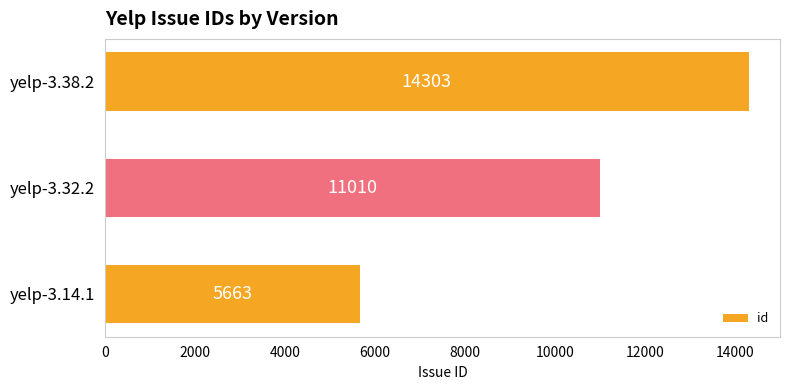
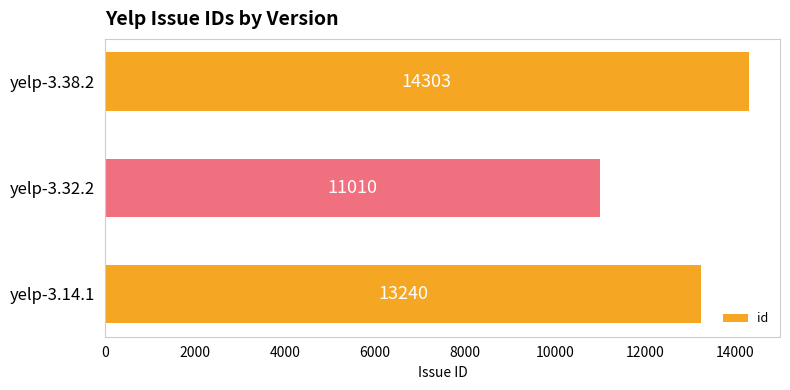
  {
    "yelp-3.38.2": 14303,
    "yelp-3.32.2": 11010,
-   "yelp-3.14.1": 5663
+   "yelp-3.14.1": 13240
  }
